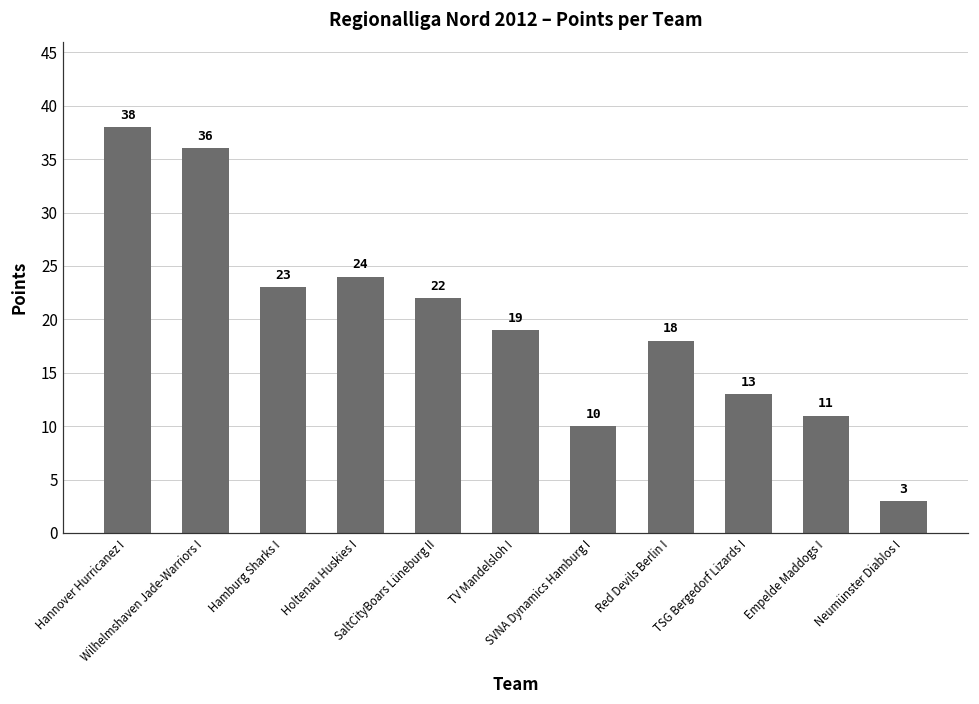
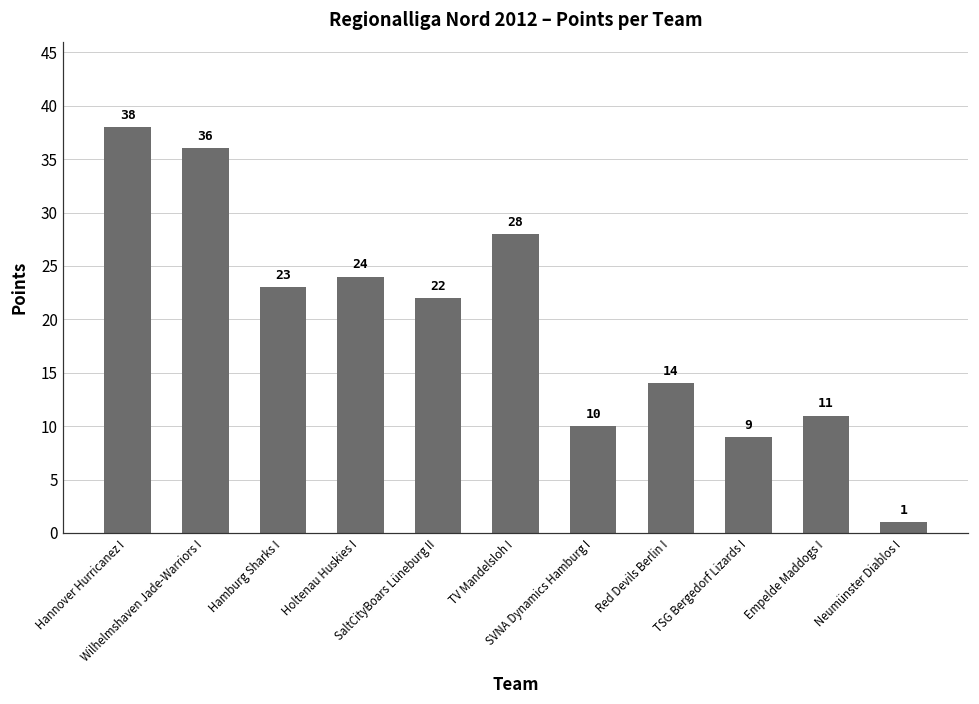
  {
    "Hannover Hurricanez I": 38,
    "Wilhelmshaven Jade-Warriors I": 36,
    "Hamburg Sharks I": 23,
    "Holtenau Huskies I": 24,
    "SaltCityBoars Lüneburg II": 22,
-   "TV Mandelsloh I": 19,
+   "TV Mandelsloh I": 28,
    "SVNA Dynamics Hamburg I": 10,
-   "Red Devils Berlin I": 18,
-   "TSG Bergedorf Lizards I": 13,
+   "Red Devils Berlin I": 14,
+   "TSG Bergedorf Lizards I": 9,
    "Empelde Maddogs I": 11,
-   "Neumünster Diablos I": 3
+   "Neumünster Diablos I": 1
  }
